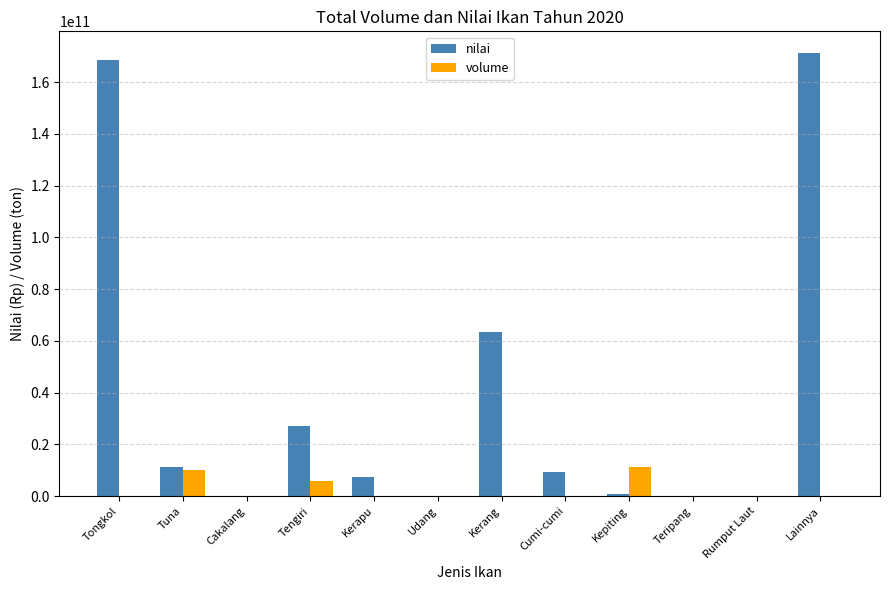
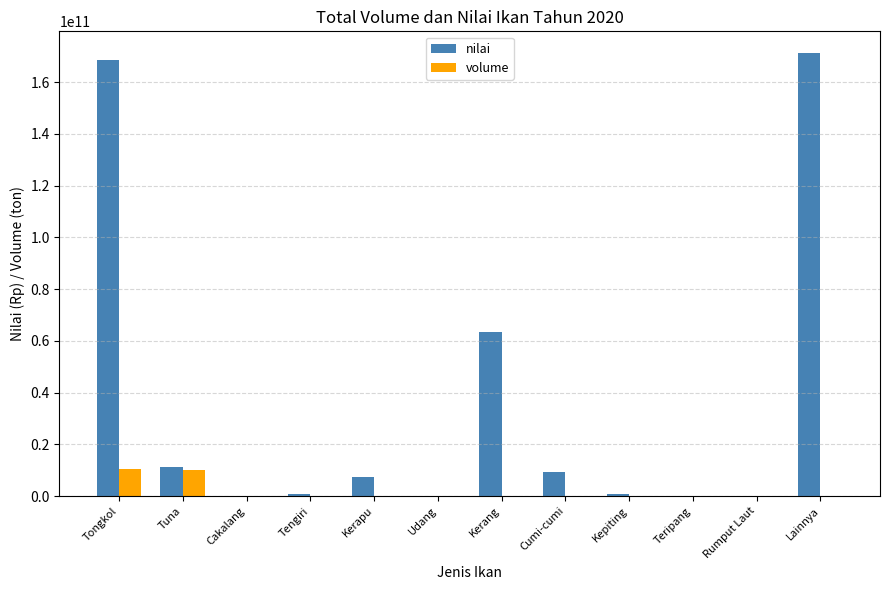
  {
    "nilai": {
      "Tongkol": 169000000000,
      "Tuna": 11000000000,
      "Cakalang": 0,
-     "Tengiri": 27000000000,
+     "Tengiri": 1000000000,
      "Kerapu": 7000000000,
      "Kerang": 64000000000,
      "Cumi-cumi": 9000000000,
      "Teripang": 0,
      "Rumput Laut": 0,
      "Lainnya": 171000000000
    },
    "volume": {
-     "Tongkol": 0,
+     "Tongkol": 11000000000,
      "Tuna": 10000000000,
      "Cakalang": 0,
-     "Tengiri": 6000000000,
-     "Kepiting": 11000000000,
+     "Tengiri": 0,
+     "Kepiting": 0,
      "Teripang": 0,
      "Rumput Laut": 0
    }
  }
